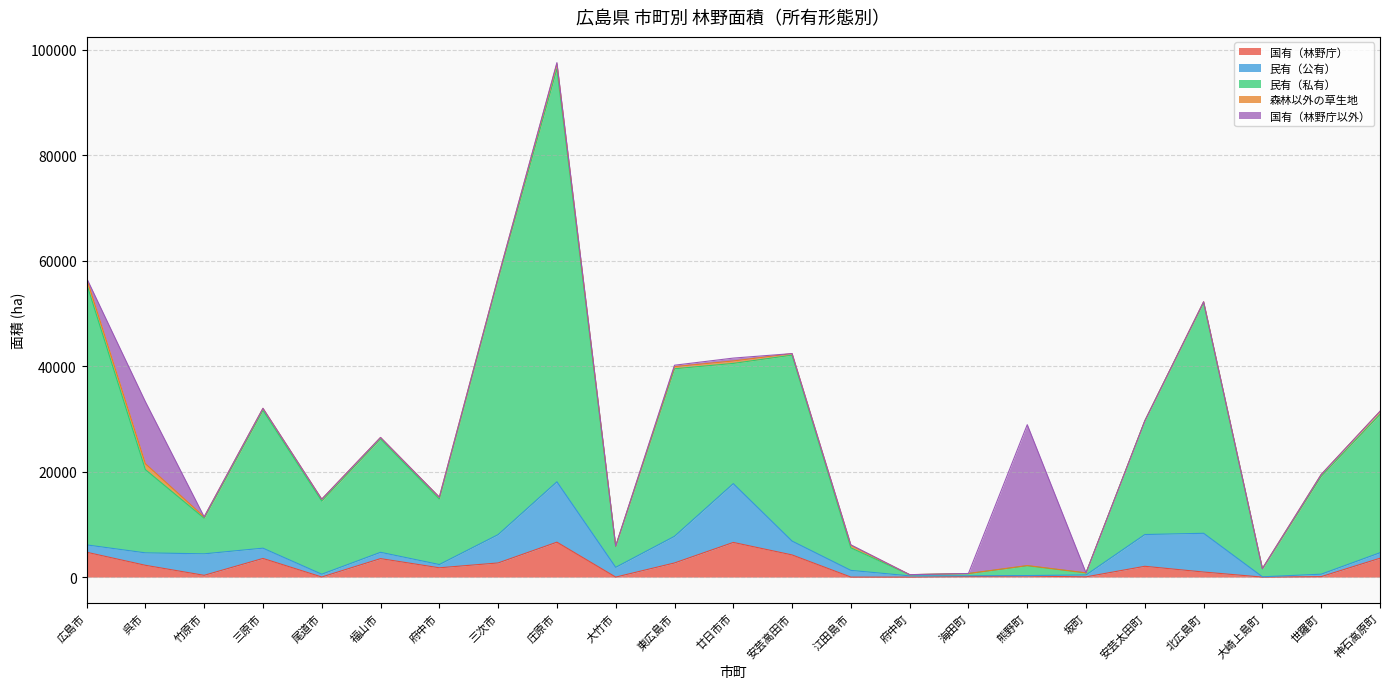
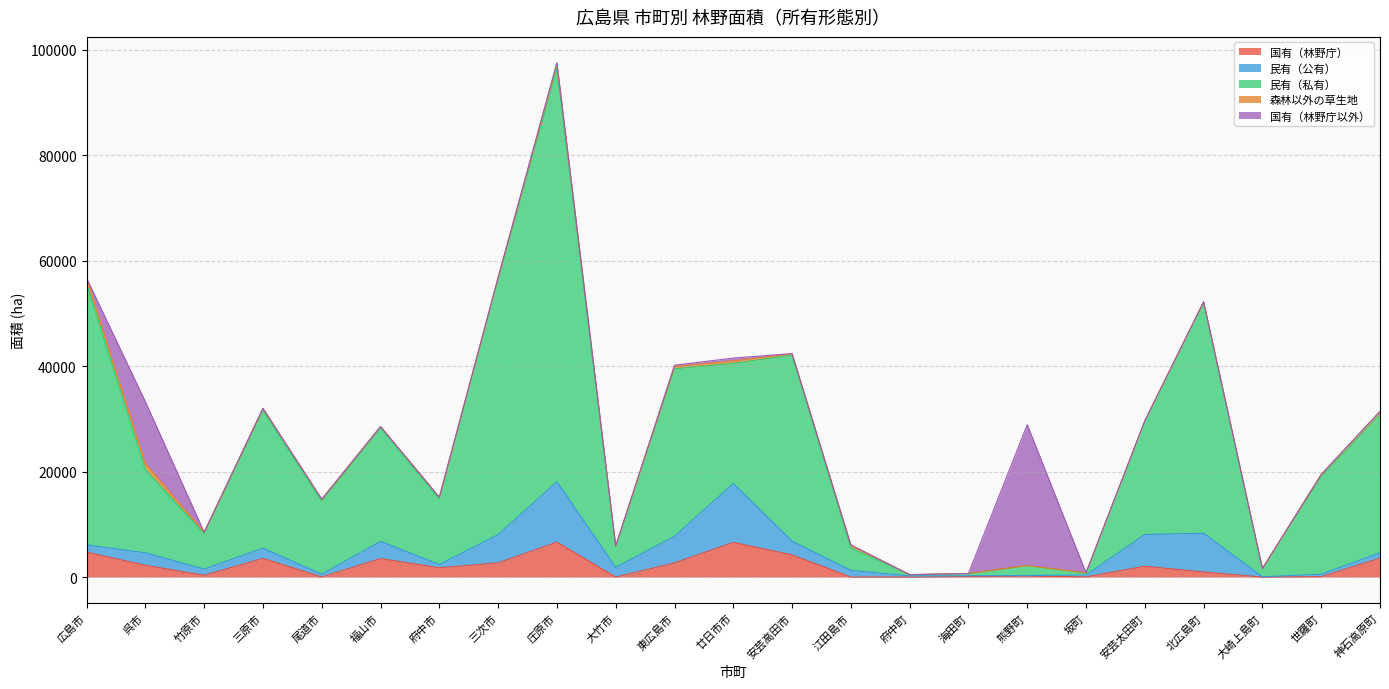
  {
    "民有（公有）": {
      "広島市": 1000,
      "呉市": 2000,
-     "竹原市": 4000,
+     "竹原市": 1000,
      "三原市": 2000,
      "尾道市": 1000,
-     "福山市": 1000,
+     "福山市": 3000,
      "府中市": 1000,
      "三次市": 5000,
      "庄原市": 11000,
      "大竹市": 2000,
      "東広島市": 5000,
      "廿日市市": 11000,
      "安芸高田市": 3000,
      "江田島市": 1000,
      "安芸太田町": 6000,
      "北広島町": 7000,
      "神石高原町": 1000
    },
    "民有（私有）": {
      "広島市": 50000,
      "呉市": 16000,
      "庄原市": 78000,
      "江田島市": 4000,
      "神石高原町": 26000
    },
    "国有（林野庁以外）": {
      "呉市": 12000,
      "廿日市市": 1000,
      "熊野町": 27000
    }
  }
